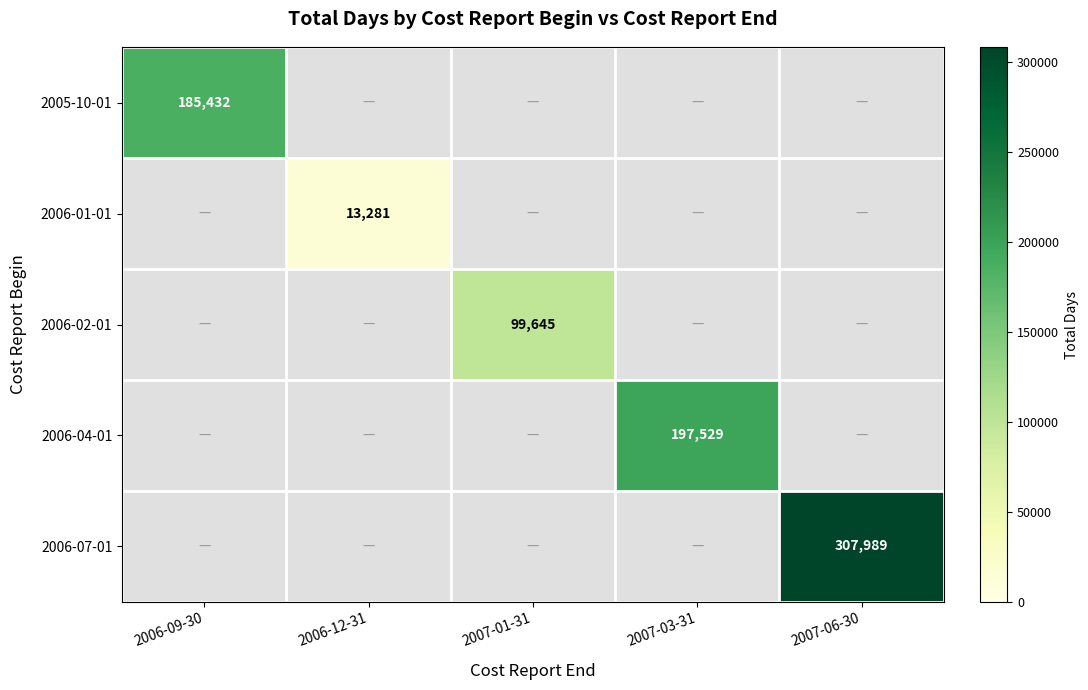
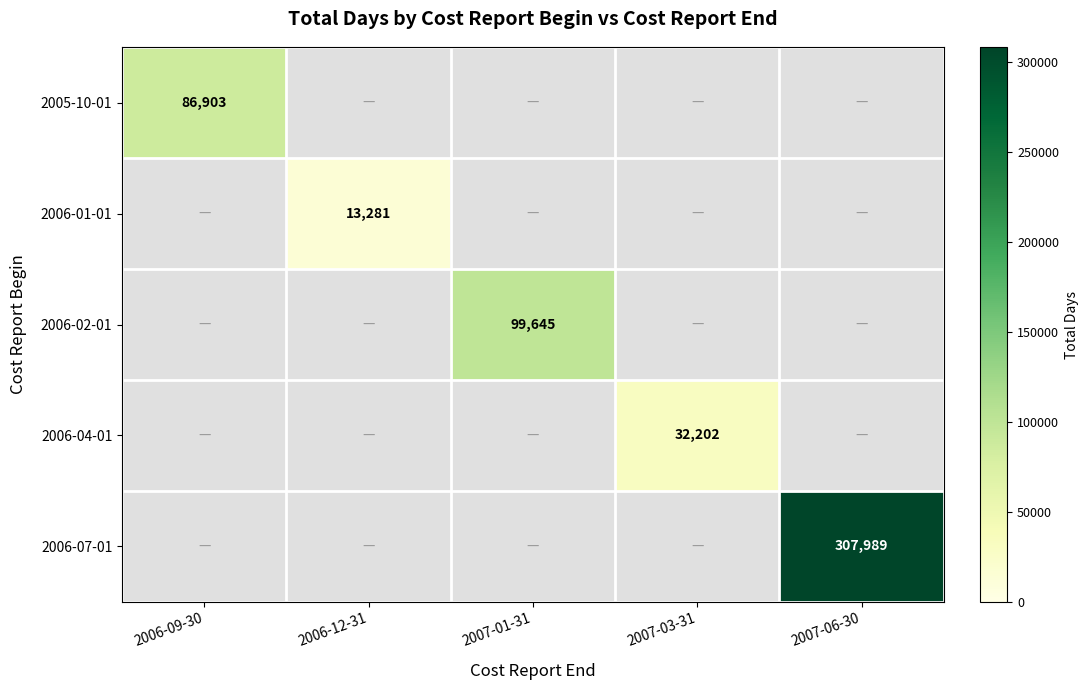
  {
    "2005-10-01": {
-     "2006-09-30": "185,432"
+     "2006-09-30": "86,903"
    },
    "2006-01-01": {
      "2006-12-31": "13,281"
    },
    "2006-02-01": {
      "2007-01-31": "99,645"
    },
    "2006-04-01": {
-     "2007-03-31": "197,529"
+     "2007-03-31": "32,202"
    },
    "2006-07-01": {
      "2007-06-30": "307,989"
    }
  }
